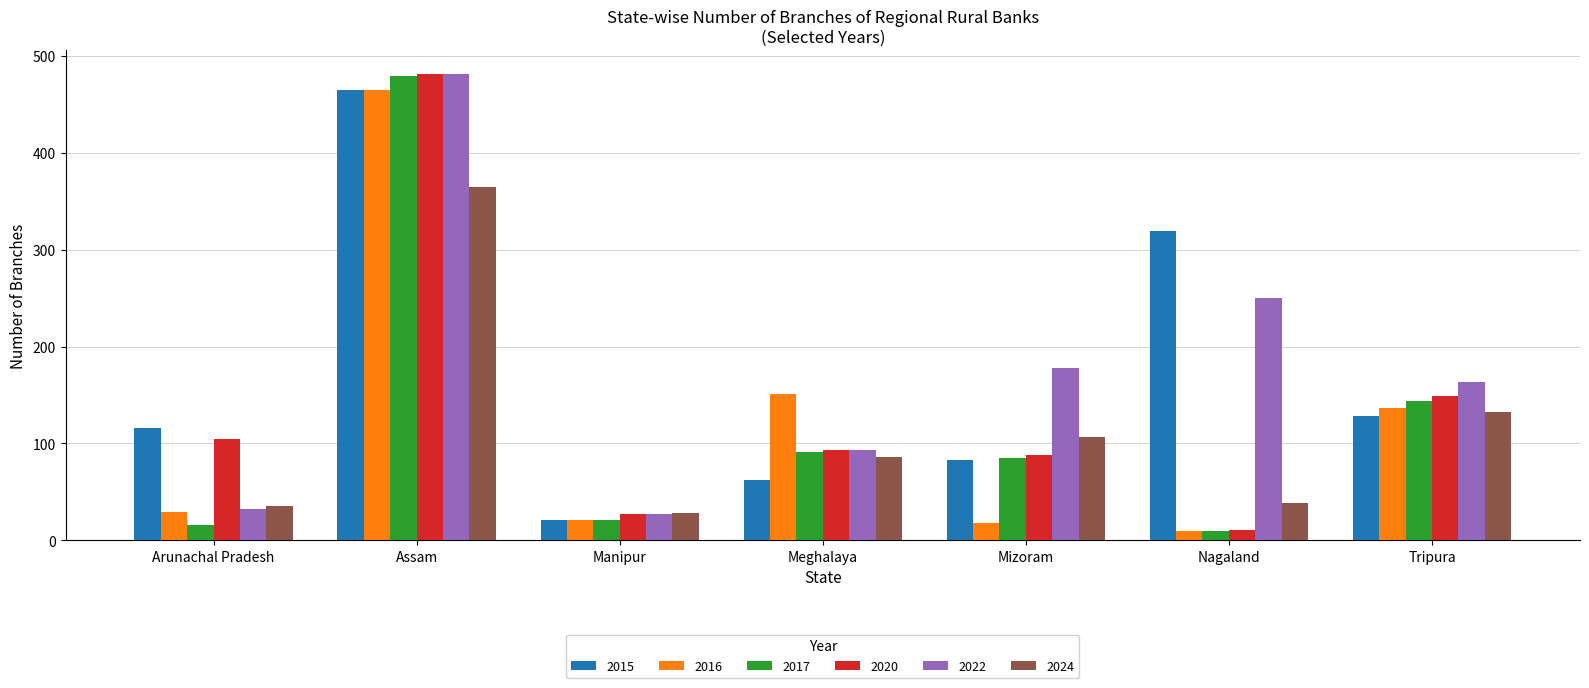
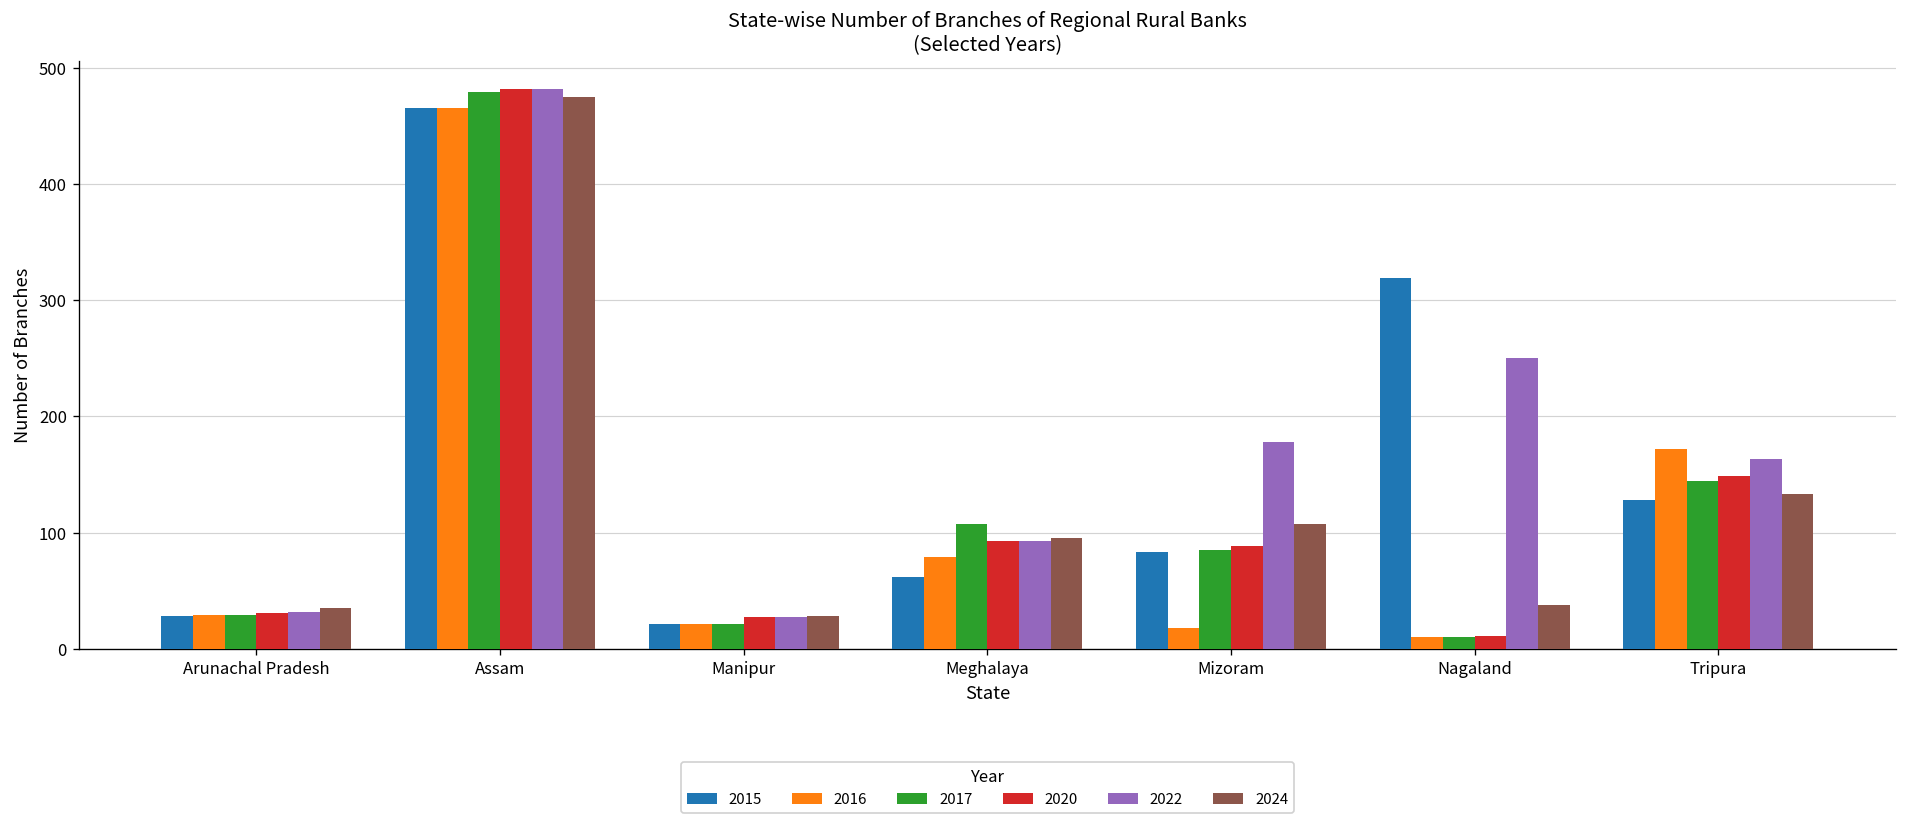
  {
    "2015": {
-     "Arunachal Pradesh": 120,
+     "Arunachal Pradesh": 30,
      "Assam": 470,
      "Manipur": 20,
      "Meghalaya": 60,
      "Mizoram": 80,
      "Nagaland": 320,
      "Tripura": 130
    },
    "2016": {
      "Arunachal Pradesh": 30,
      "Assam": 470,
      "Manipur": 20,
-     "Meghalaya": 150,
+     "Meghalaya": 80,
      "Mizoram": 20,
      "Nagaland": 10,
-     "Tripura": 140
+     "Tripura": 170
    },
    "2017": {
-     "Arunachal Pradesh": 20,
+     "Arunachal Pradesh": 30,
      "Assam": 480,
      "Manipur": 20,
-     "Meghalaya": 90,
+     "Meghalaya": 110,
      "Mizoram": 90,
      "Nagaland": 10,
      "Tripura": 140
    },
    "2020": {
-     "Arunachal Pradesh": 110,
+     "Arunachal Pradesh": 30,
      "Assam": 480,
      "Manipur": 30,
      "Meghalaya": 90,
      "Mizoram": 90,
      "Nagaland": 10,
      "Tripura": 150
    },
    "2022": {
      "Arunachal Pradesh": 30,
      "Assam": 480,
      "Manipur": 30,
      "Meghalaya": 90,
      "Mizoram": 180,
      "Nagaland": 250,
      "Tripura": 160
    },
    "2024": {
      "Arunachal Pradesh": 40,
-     "Assam": 370,
+     "Assam": 480,
      "Manipur": 30,
-     "Meghalaya": 90,
+     "Meghalaya": 100,
      "Mizoram": 110,
      "Nagaland": 40,
      "Tripura": 130
    }
  }
